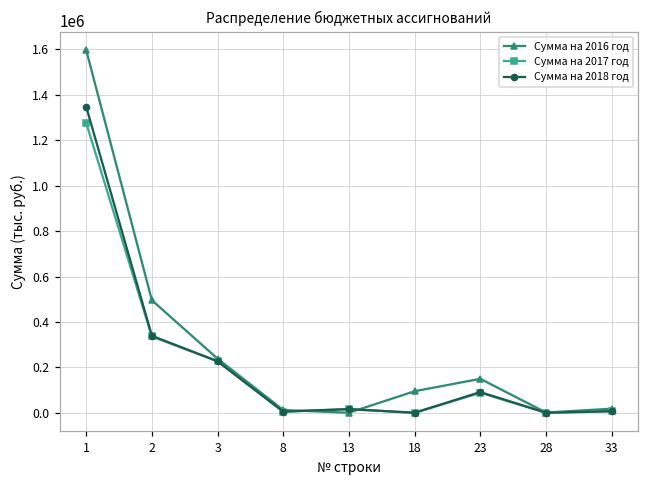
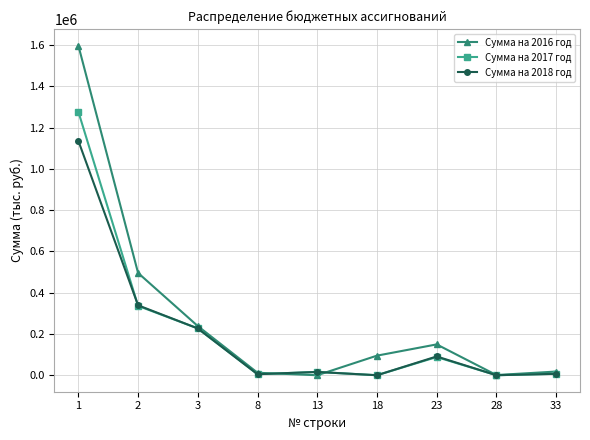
  {
    "Сумма на 2018 год": {
-     "1": 1350000
+     "1": 1140000
    }
  }
